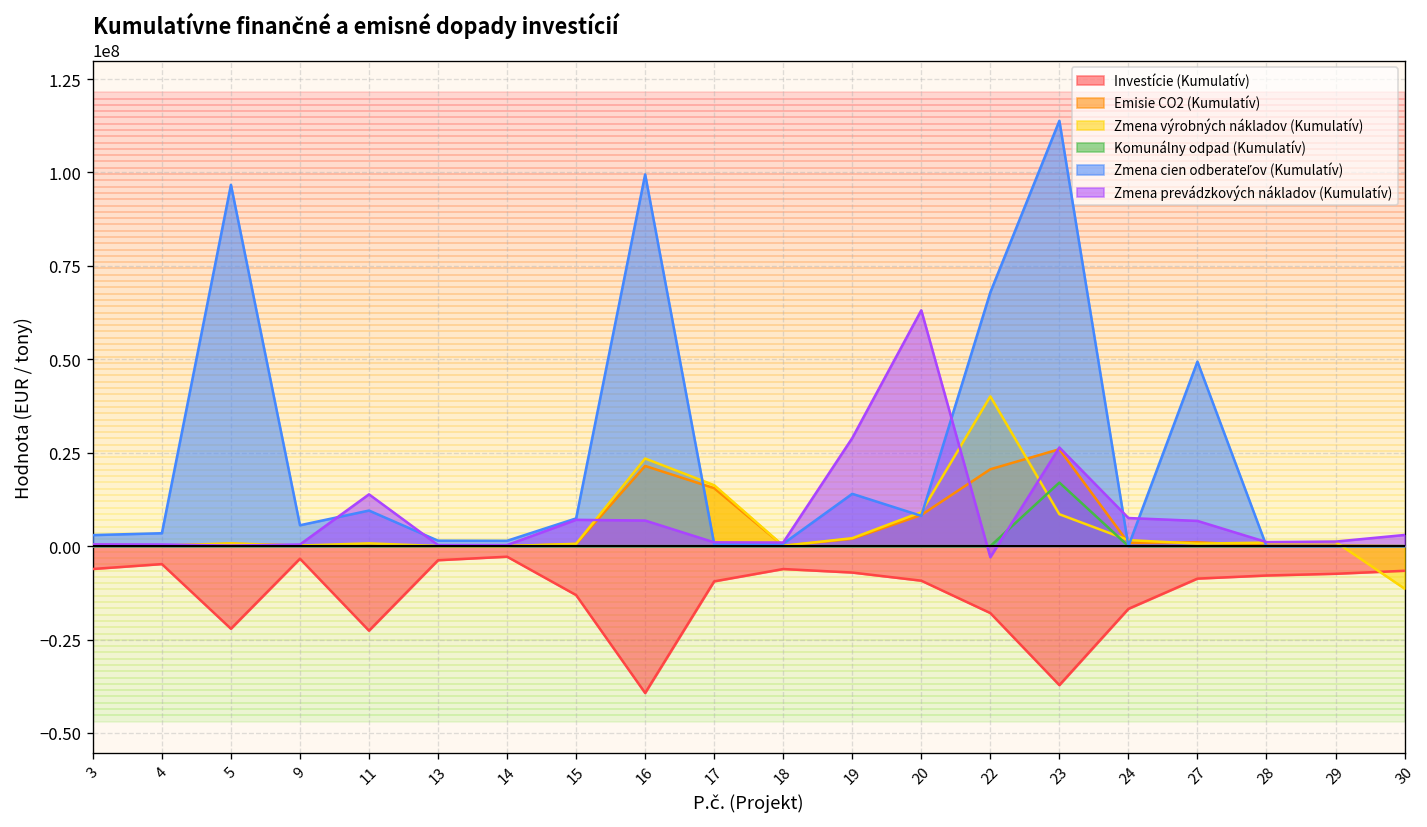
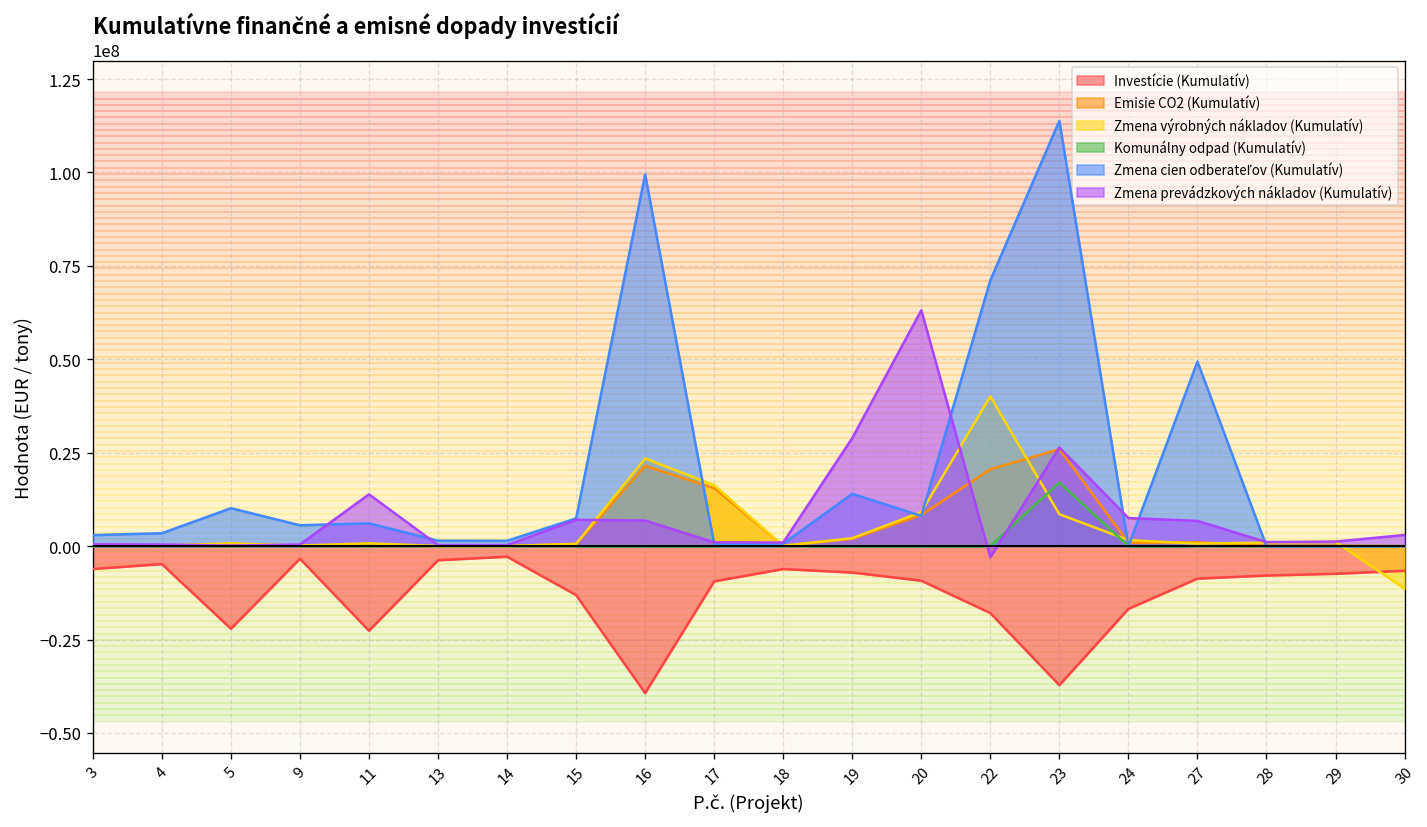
  {
    "Komunálny odpad (Kumulatív)": {
      "23": 17000000
    },
    "Zmena cien odberateľov (Kumulatív)": {
      "4": 3000000,
-     "5": 97000000,
+     "5": 10000000,
      "9": 6000000,
-     "11": 10000000,
+     "11": 6000000,
      "13": 1000000,
      "14": 1000000,
      "16": 99000000,
      "19": 14000000,
-     "22": 68000000,
+     "22": 71000000,
      "23": 114000000,
      "27": 49000000
    }
  }
